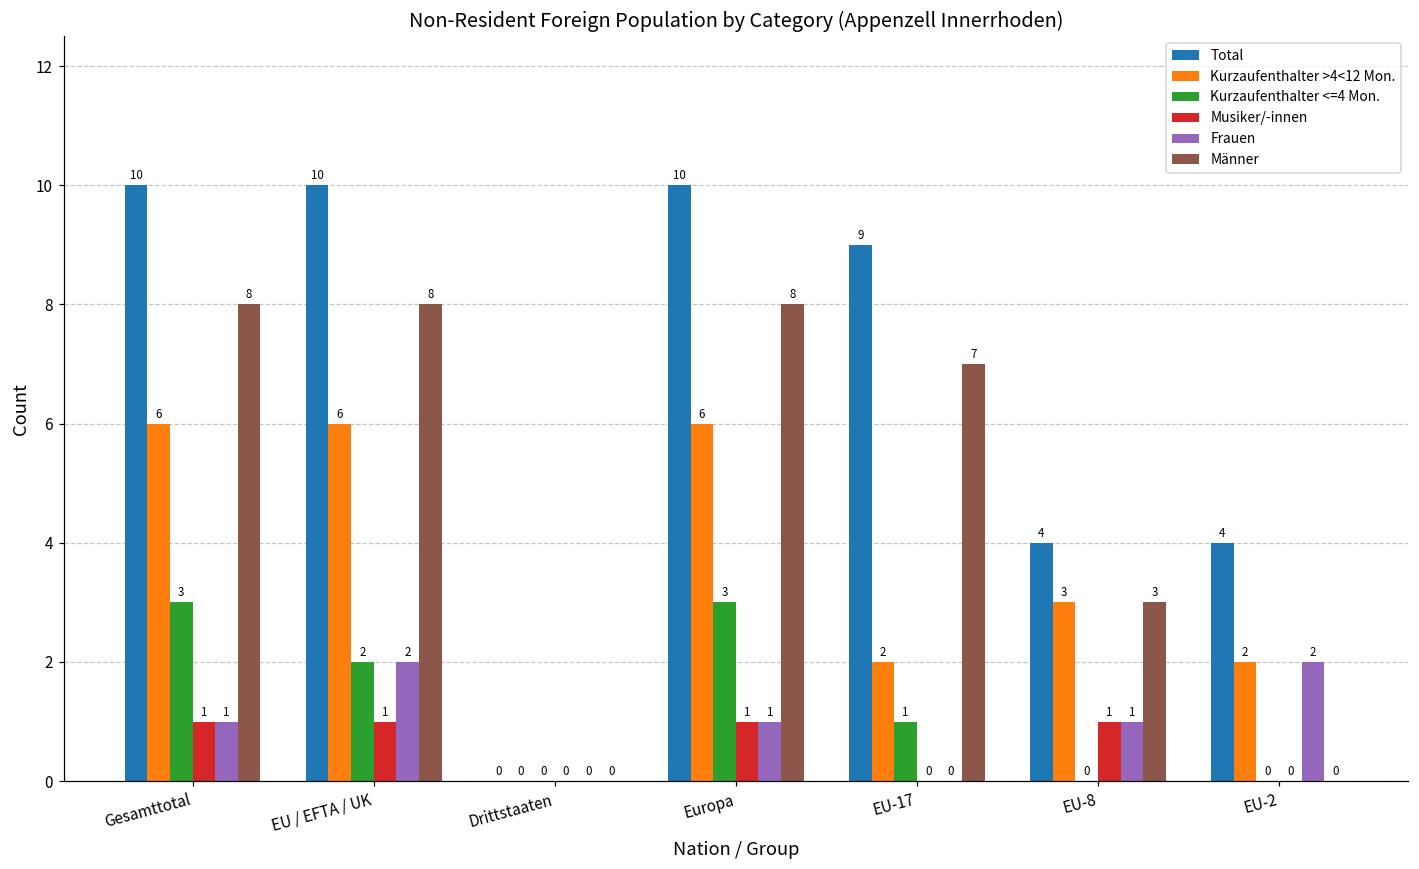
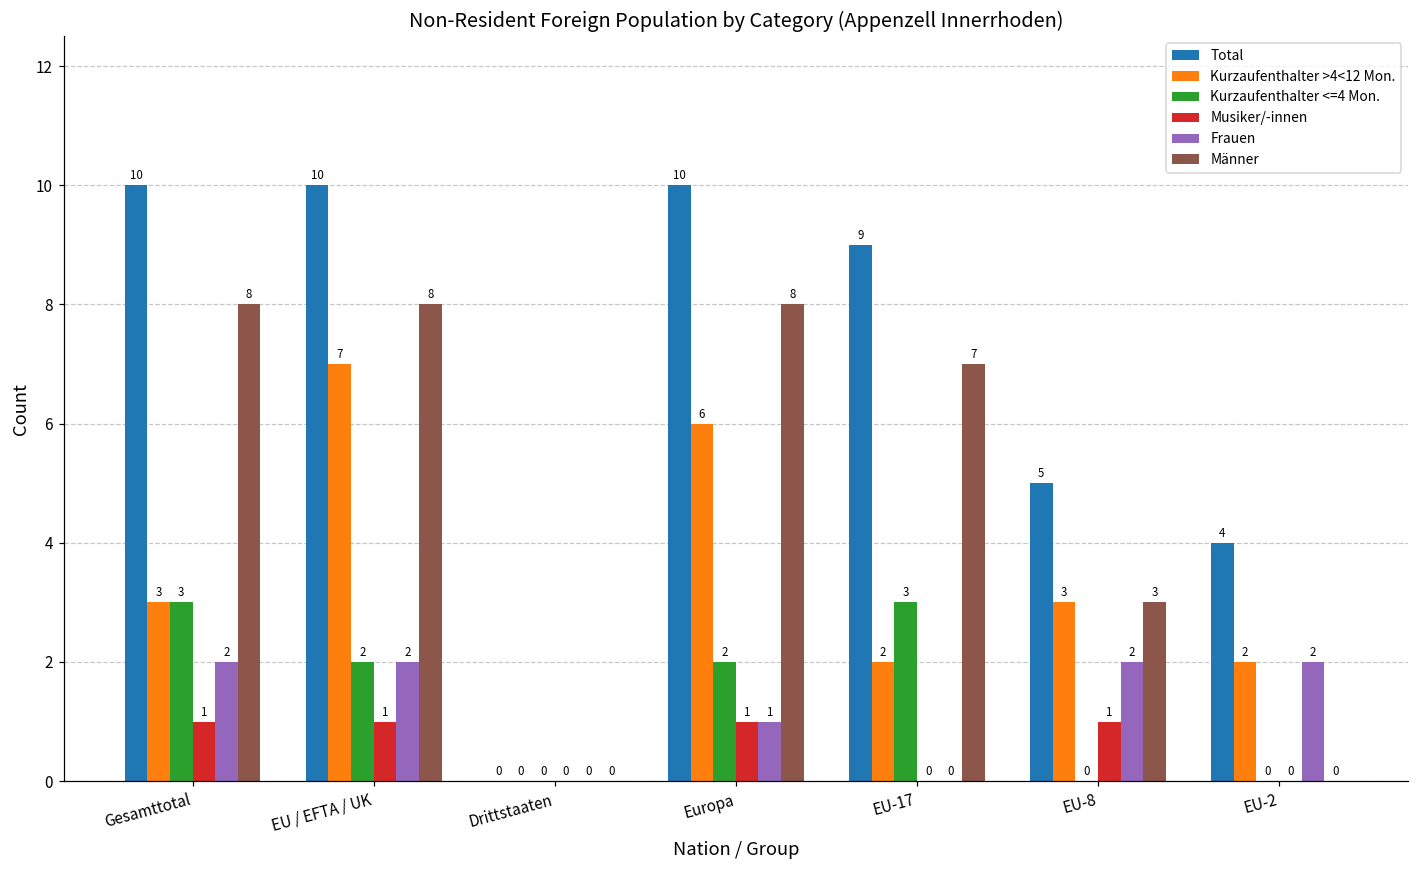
  {
    "Total": {
      "Gesamttotal": 10,
      "EU / EFTA / UK": 10,
      "Drittstaaten": 0,
      "Europa": 10,
      "EU-17": 9,
-     "EU-8": 4,
+     "EU-8": 5,
      "EU-2": 4
    },
    "Kurzaufenthalter >4<12 Mon.": {
-     "Gesamttotal": 6,
-     "EU / EFTA / UK": 6,
+     "Gesamttotal": 3,
+     "EU / EFTA / UK": 7,
      "Drittstaaten": 0,
      "Europa": 6,
      "EU-17": 2,
      "EU-8": 3,
      "EU-2": 2
    },
    "Kurzaufenthalter <=4 Mon.": {
      "Gesamttotal": 3,
      "EU / EFTA / UK": 2,
      "Drittstaaten": 0,
-     "Europa": 3,
-     "EU-17": 1,
+     "Europa": 2,
+     "EU-17": 3,
      "EU-8": 0,
      "EU-2": 0
    },
    "Musiker/-innen": {
      "Gesamttotal": 1,
      "EU / EFTA / UK": 1,
      "Drittstaaten": 0,
      "Europa": 1,
      "EU-17": 0,
      "EU-8": 1,
      "EU-2": 0
    },
    "Frauen": {
-     "Gesamttotal": 1,
+     "Gesamttotal": 2,
      "EU / EFTA / UK": 2,
      "Drittstaaten": 0,
      "Europa": 1,
      "EU-17": 0,
-     "EU-8": 1,
+     "EU-8": 2,
      "EU-2": 2
    },
    "Männer": {
      "Gesamttotal": 8,
      "EU / EFTA / UK": 8,
      "Drittstaaten": 0,
      "Europa": 8,
      "EU-17": 7,
      "EU-8": 3,
      "EU-2": 0
    }
  }
